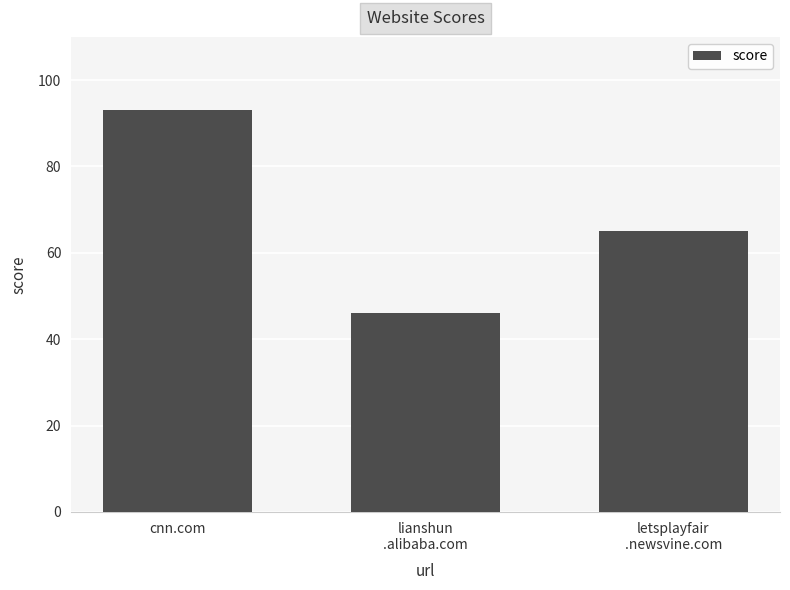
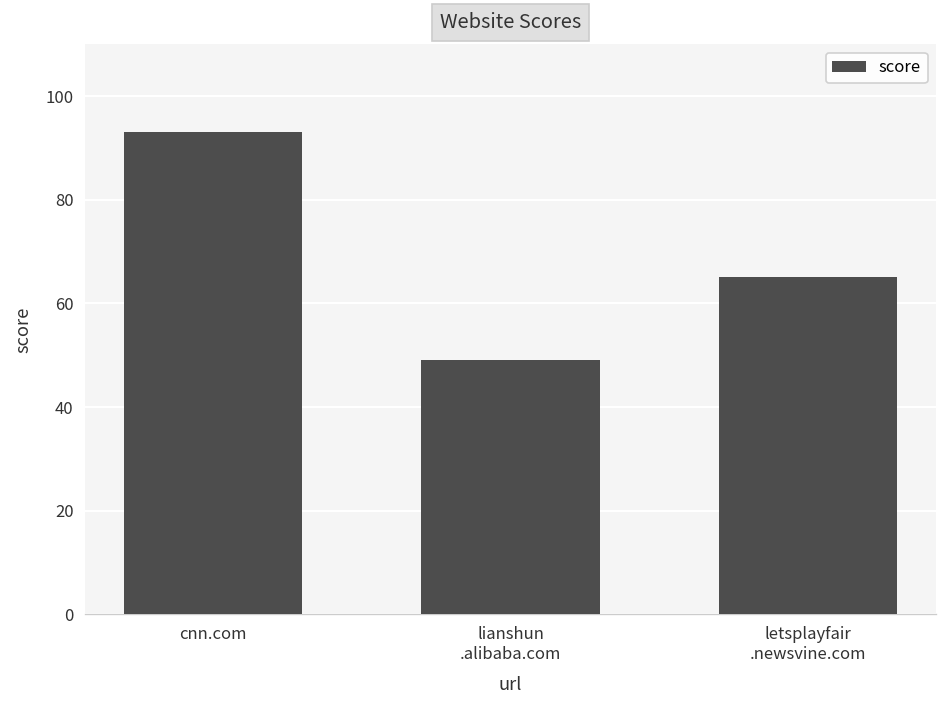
  {
    "cnn.com": 93,
-   "lianshun .alibaba.com": 46,
+   "lianshun .alibaba.com": 49,
    "letsplayfair .newsvine.com": 65
  }
